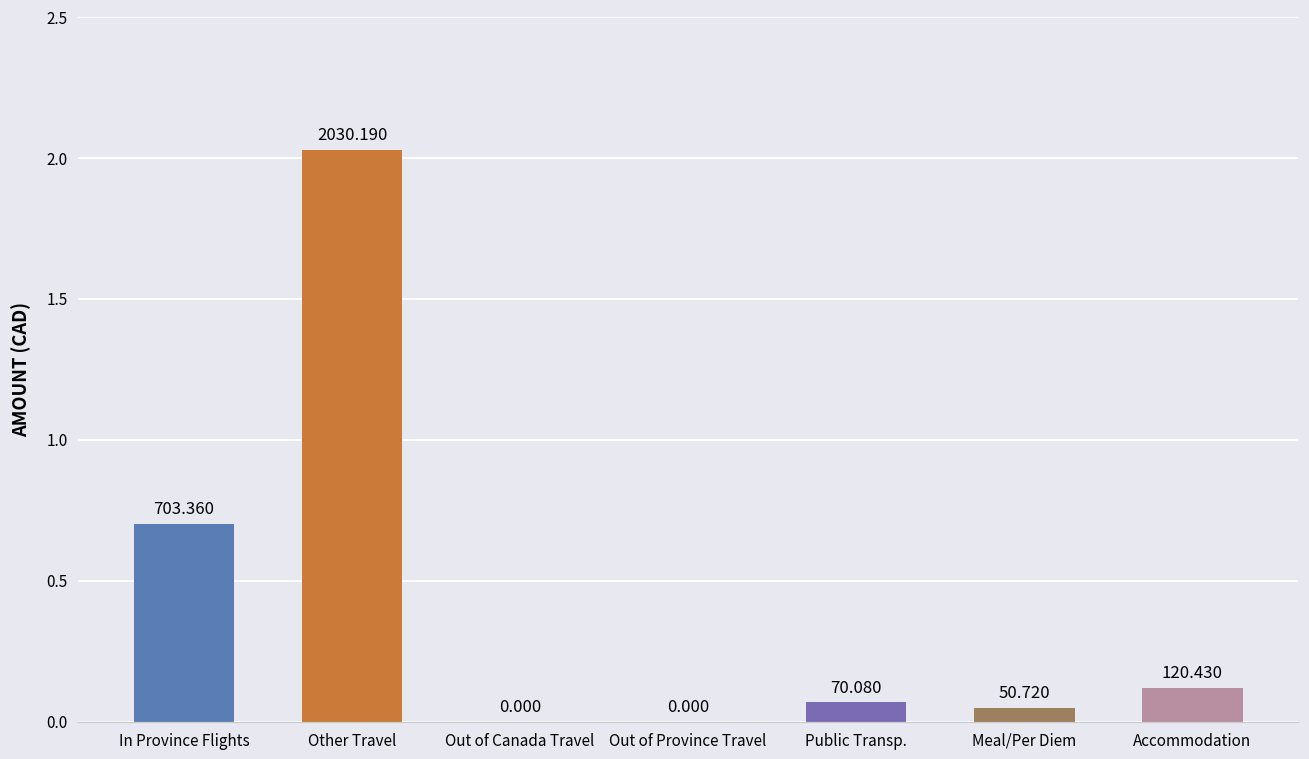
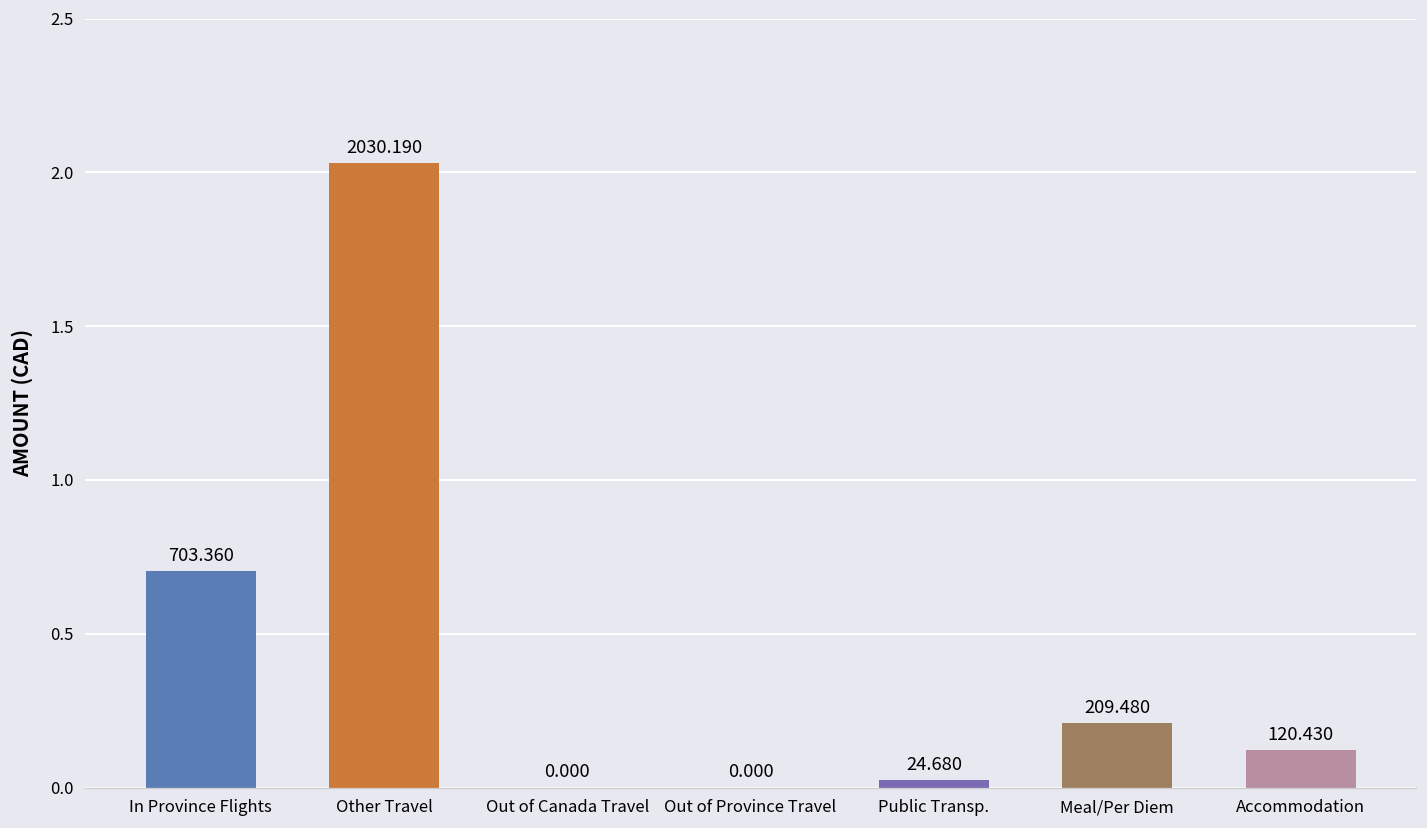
  {
    "In Province Flights": 703.360,
    "Other Travel": 2030.190,
    "Out of Canada Travel": 0.000,
    "Out of Province Travel": 0.000,
-   "Public Transp.": 70.080,
-   "Meal/Per Diem": 50.720,
+   "Public Transp.": 24.680,
+   "Meal/Per Diem": 209.480,
    "Accommodation": 120.430
  }
